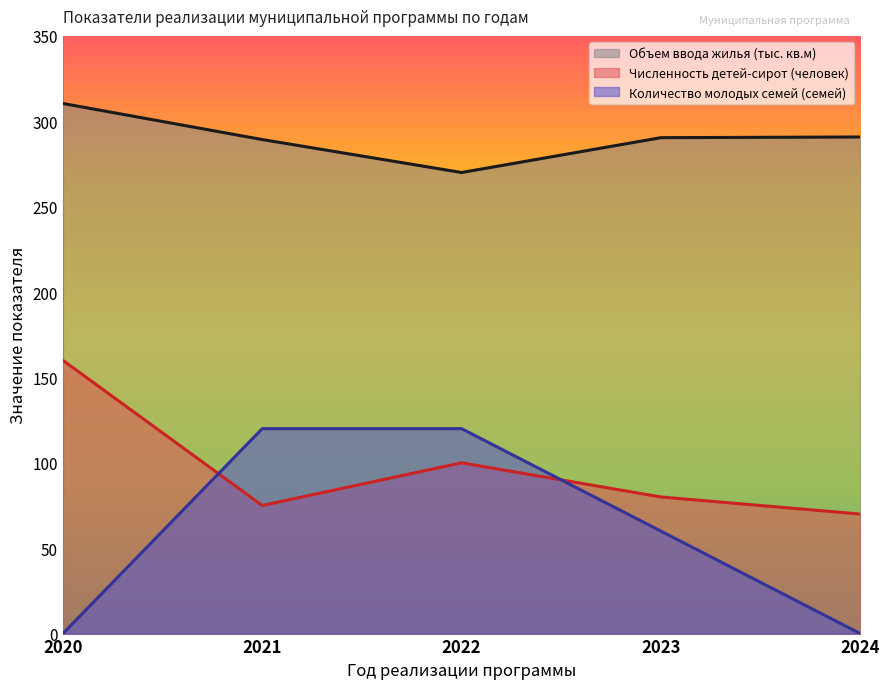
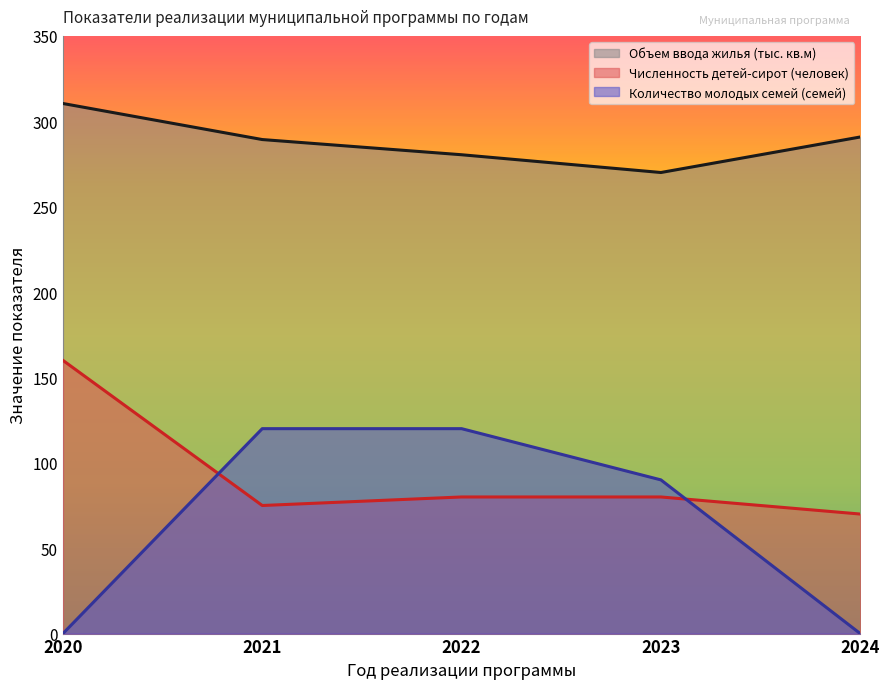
  {
    "Объем ввода жилья (тыс. кв.м)": {
      "2020": 310,
      "2021": 289,
-     "2022": 270,
-     "2023": 290,
+     "2022": 280,
+     "2023": 270,
      "2024": 291
    },
    "Численность детей-сирот (человек)": {
      "2020": 160,
      "2021": 75,
-     "2022": 100,
+     "2022": 80,
      "2023": 80,
      "2024": 70
    },
    "Количество молодых семей (семей)": {
      "2020": 0,
      "2021": 120,
      "2022": 120,
-     "2023": 60,
+     "2023": 90,
      "2024": 0
    }
  }
